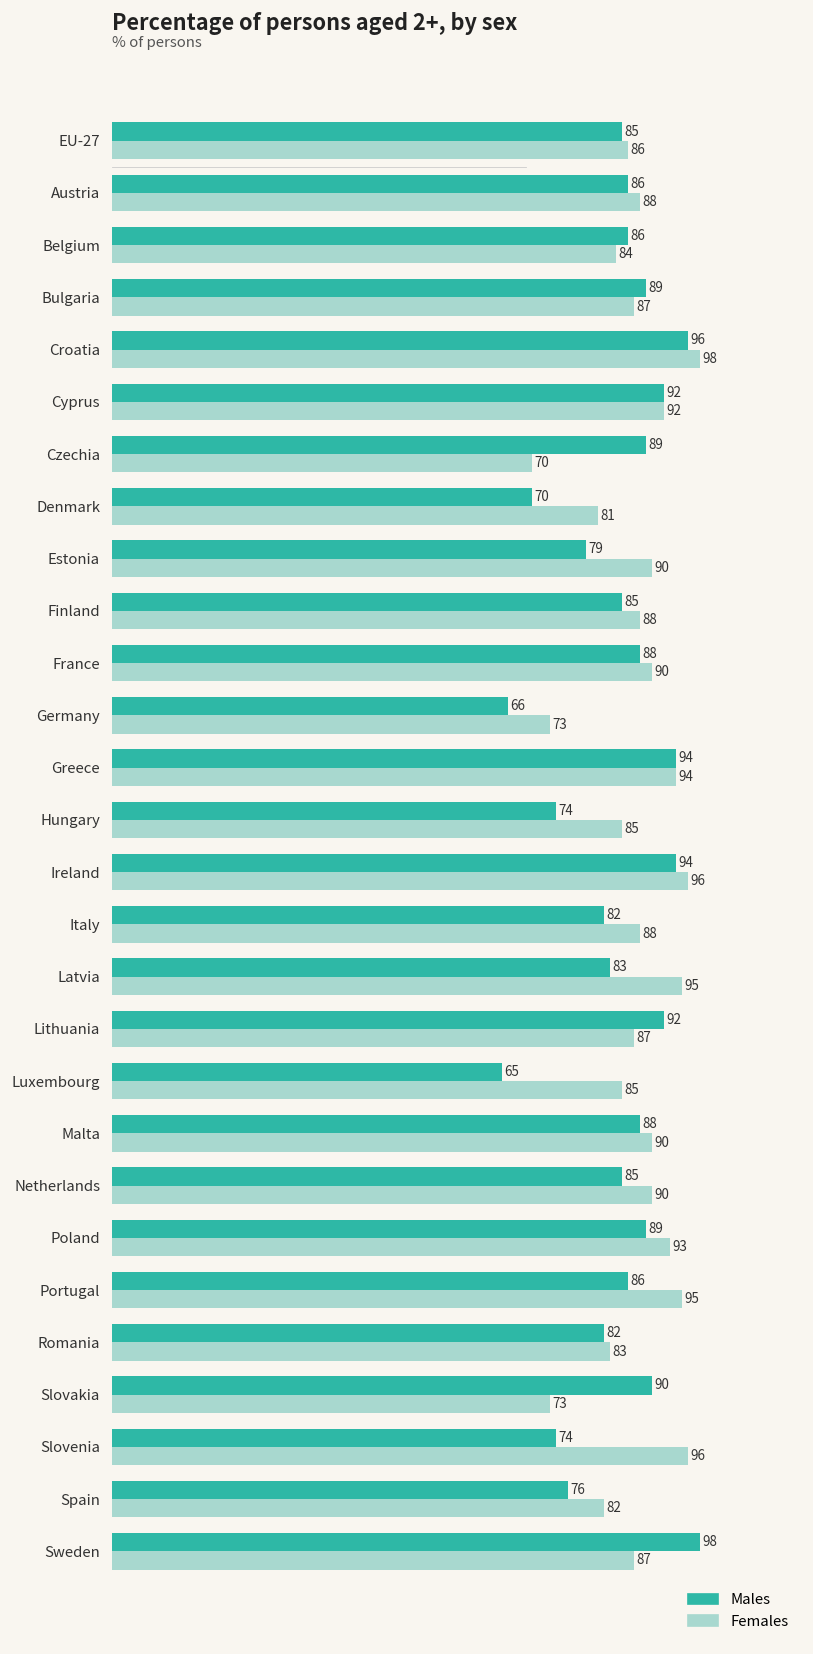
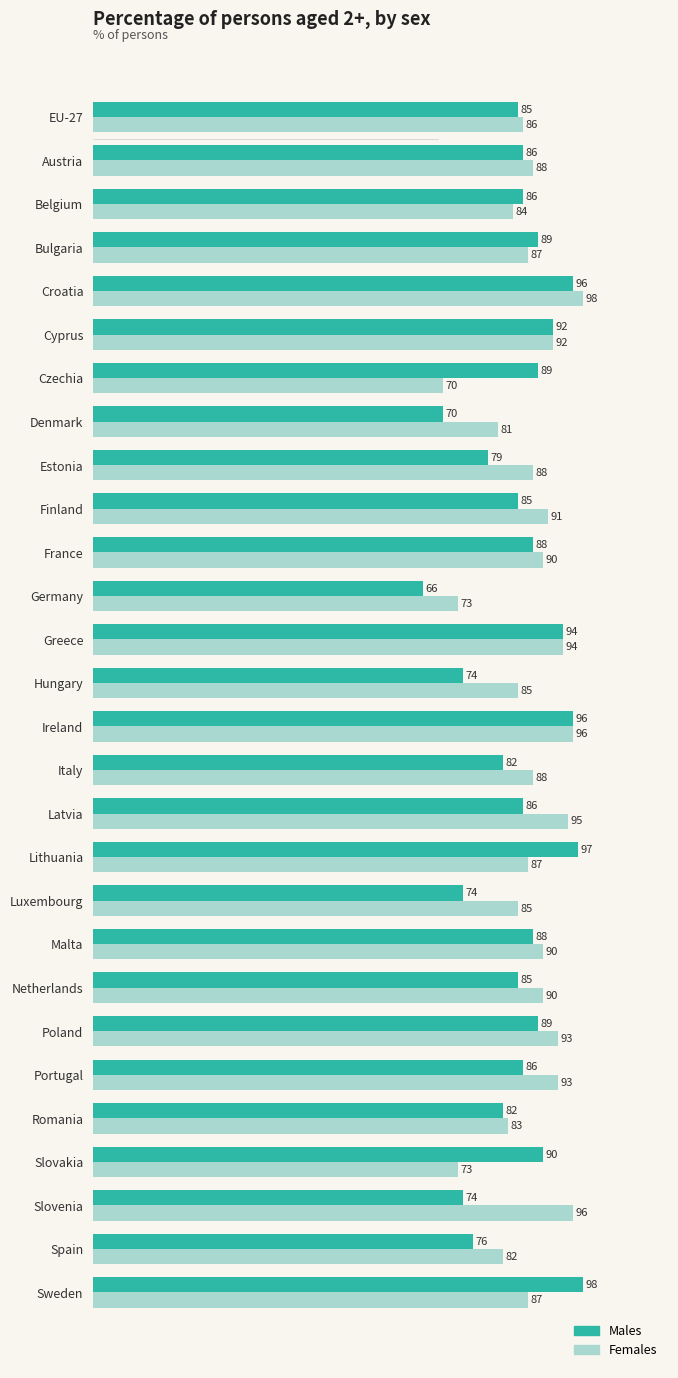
  {
    "Males": {
      "EU-27": 85,
      "Austria": 86,
      "Belgium": 86,
      "Bulgaria": 89,
      "Croatia": 96,
      "Cyprus": 92,
      "Czechia": 89,
      "Denmark": 70,
      "Estonia": 79,
      "Finland": 85,
      "France": 88,
      "Germany": 66,
      "Greece": 94,
      "Hungary": 74,
-     "Ireland": 94,
+     "Ireland": 96,
      "Italy": 82,
-     "Latvia": 83,
-     "Lithuania": 92,
-     "Luxembourg": 65,
+     "Latvia": 86,
+     "Lithuania": 97,
+     "Luxembourg": 74,
      "Malta": 88,
      "Netherlands": 85,
      "Poland": 89,
      "Portugal": 86,
      "Romania": 82,
      "Slovakia": 90,
      "Slovenia": 74,
      "Spain": 76,
      "Sweden": 98
    },
    "Females": {
      "EU-27": 86,
      "Austria": 88,
      "Belgium": 84,
      "Bulgaria": 87,
      "Croatia": 98,
      "Cyprus": 92,
      "Czechia": 70,
      "Denmark": 81,
-     "Estonia": 90,
-     "Finland": 88,
+     "Estonia": 88,
+     "Finland": 91,
      "France": 90,
      "Germany": 73,
      "Greece": 94,
      "Hungary": 85,
      "Ireland": 96,
      "Italy": 88,
      "Latvia": 95,
      "Lithuania": 87,
      "Luxembourg": 85,
      "Malta": 90,
      "Netherlands": 90,
      "Poland": 93,
-     "Portugal": 95,
+     "Portugal": 93,
      "Romania": 83,
      "Slovakia": 73,
      "Slovenia": 96,
      "Spain": 82,
      "Sweden": 87
    }
  }
